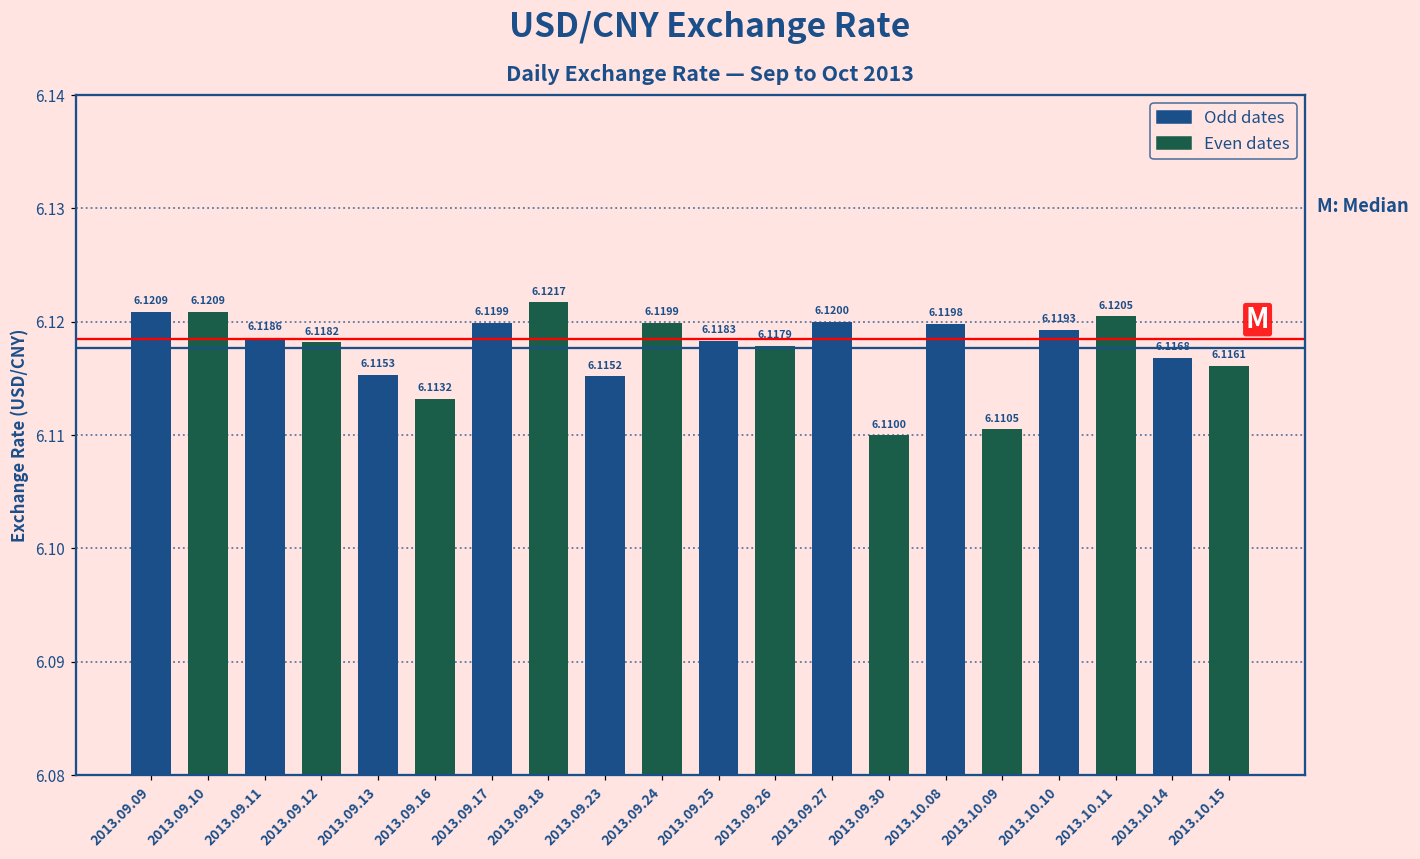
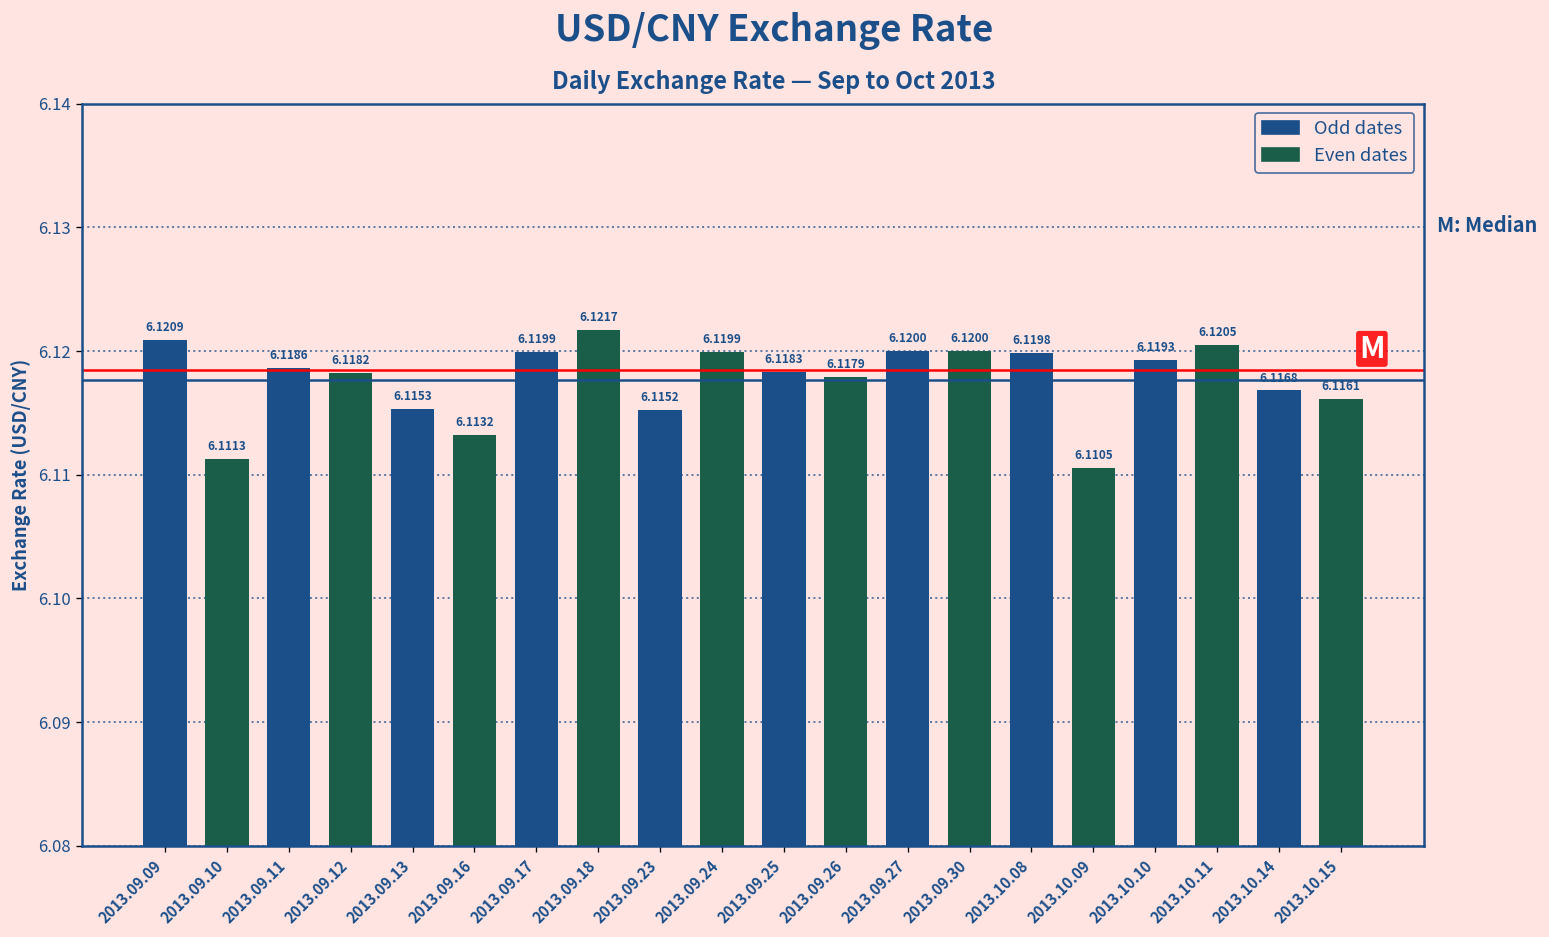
  {
    "2013.09.09": 6.1209,
-   "2013.09.10": 6.1209,
+   "2013.09.10": 6.1113,
    "2013.09.11": 6.1186,
    "2013.09.12": 6.1182,
    "2013.09.13": 6.1153,
    "2013.09.16": 6.1132,
    "2013.09.17": 6.1199,
    "2013.09.18": 6.1217,
    "2013.09.23": 6.1152,
    "2013.09.24": 6.1199,
    "2013.09.25": 6.1183,
    "2013.09.26": 6.1179,
    "2013.09.27": 6.1200,
-   "2013.09.30": 6.1100,
+   "2013.09.30": 6.1200,
    "2013.10.08": 6.1198,
    "2013.10.09": 6.1105,
    "2013.10.10": 6.1193,
    "2013.10.11": 6.1205,
    "2013.10.14": 6.1168,
    "2013.10.15": 6.1161
  }
